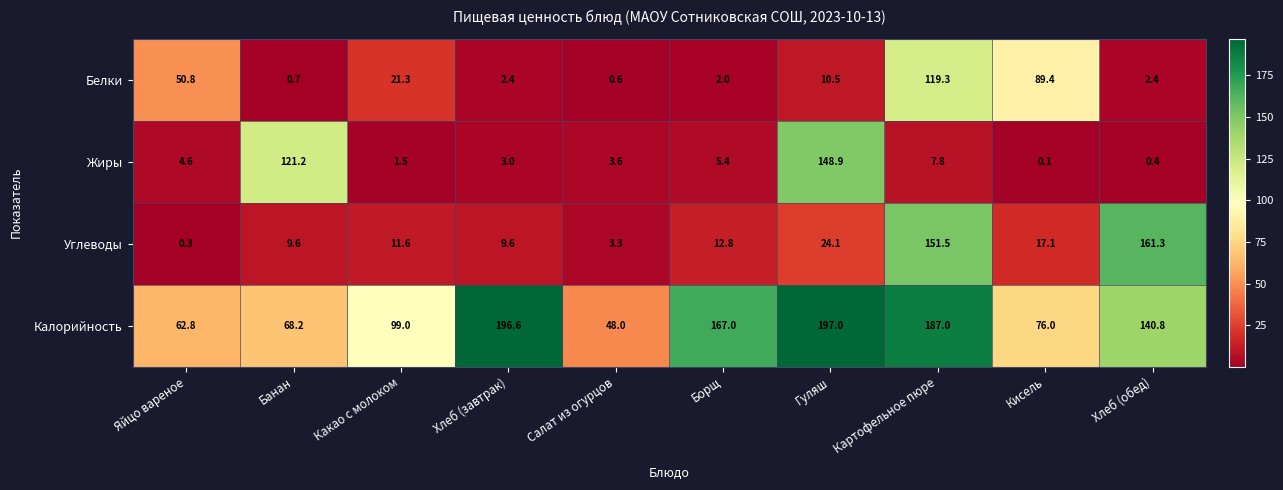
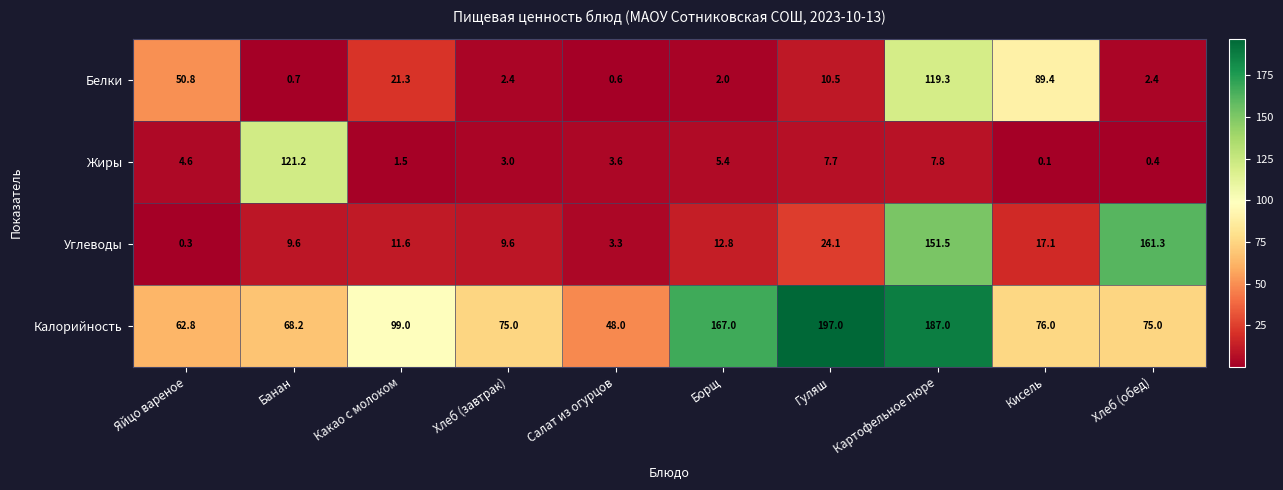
  {
    "Белки": {
      "Яйцо вареное": 50.8,
      "Банан": 0.7,
      "Какао с молоком": 21.3,
      "Хлеб (завтрак)": 2.4,
      "Салат из огурцов": 0.6,
      "Борщ": 2.0,
      "Гуляш": 10.5,
      "Картофельное пюре": 119.3,
      "Кисель": 89.4,
      "Хлеб (обед)": 2.4
    },
    "Жиры": {
      "Яйцо вареное": 4.6,
      "Банан": 121.2,
      "Какао с молоком": 1.5,
      "Хлеб (завтрак)": 3.0,
      "Салат из огурцов": 3.6,
      "Борщ": 5.4,
-     "Гуляш": 148.9,
+     "Гуляш": 7.7,
      "Картофельное пюре": 7.8,
      "Кисель": 0.1,
      "Хлеб (обед)": 0.4
    },
    "Углеводы": {
      "Яйцо вареное": 0.3,
      "Банан": 9.6,
      "Какао с молоком": 11.6,
      "Хлеб (завтрак)": 9.6,
      "Салат из огурцов": 3.3,
      "Борщ": 12.8,
      "Гуляш": 24.1,
      "Картофельное пюре": 151.5,
      "Кисель": 17.1,
      "Хлеб (обед)": 161.3
    },
    "Калорийность": {
      "Яйцо вареное": 62.8,
      "Банан": 68.2,
      "Какао с молоком": 99.0,
-     "Хлеб (завтрак)": 196.6,
+     "Хлеб (завтрак)": 75.0,
      "Салат из огурцов": 48.0,
      "Борщ": 167.0,
      "Гуляш": 197.0,
      "Картофельное пюре": 187.0,
      "Кисель": 76.0,
-     "Хлеб (обед)": 140.8
+     "Хлеб (обед)": 75.0
    }
  }
